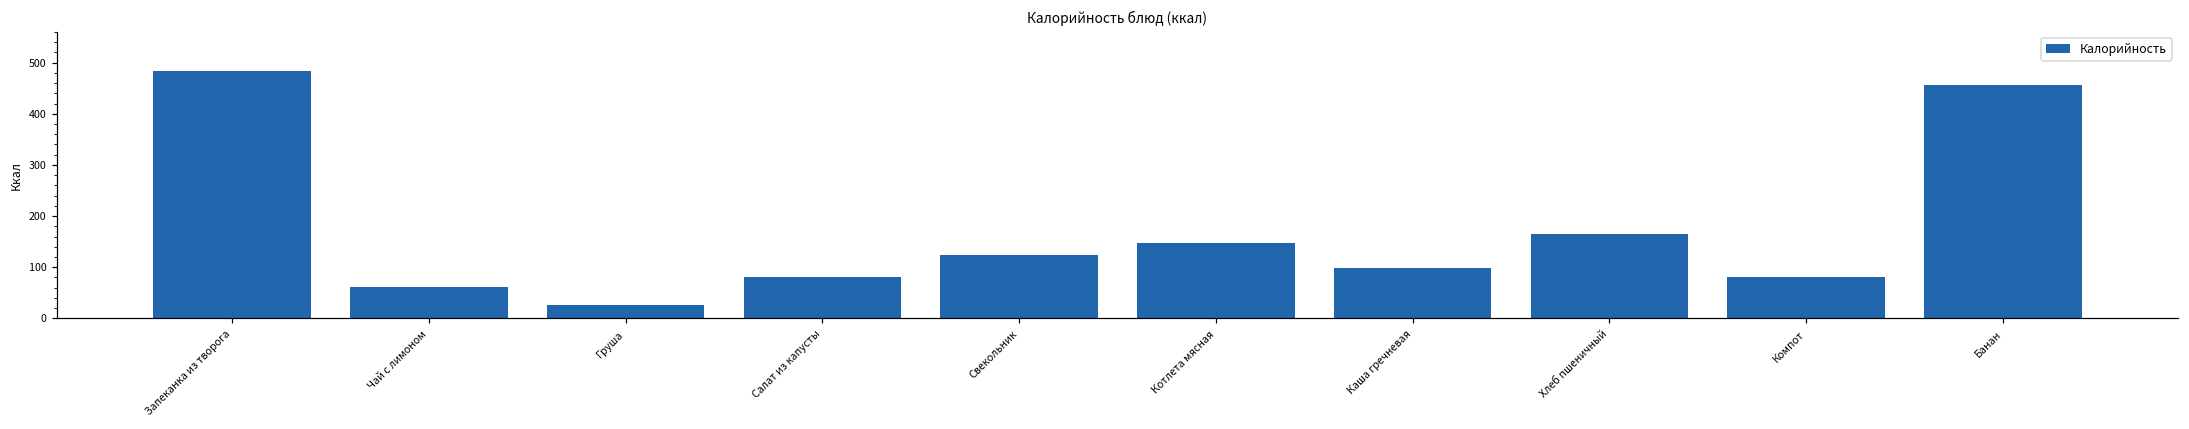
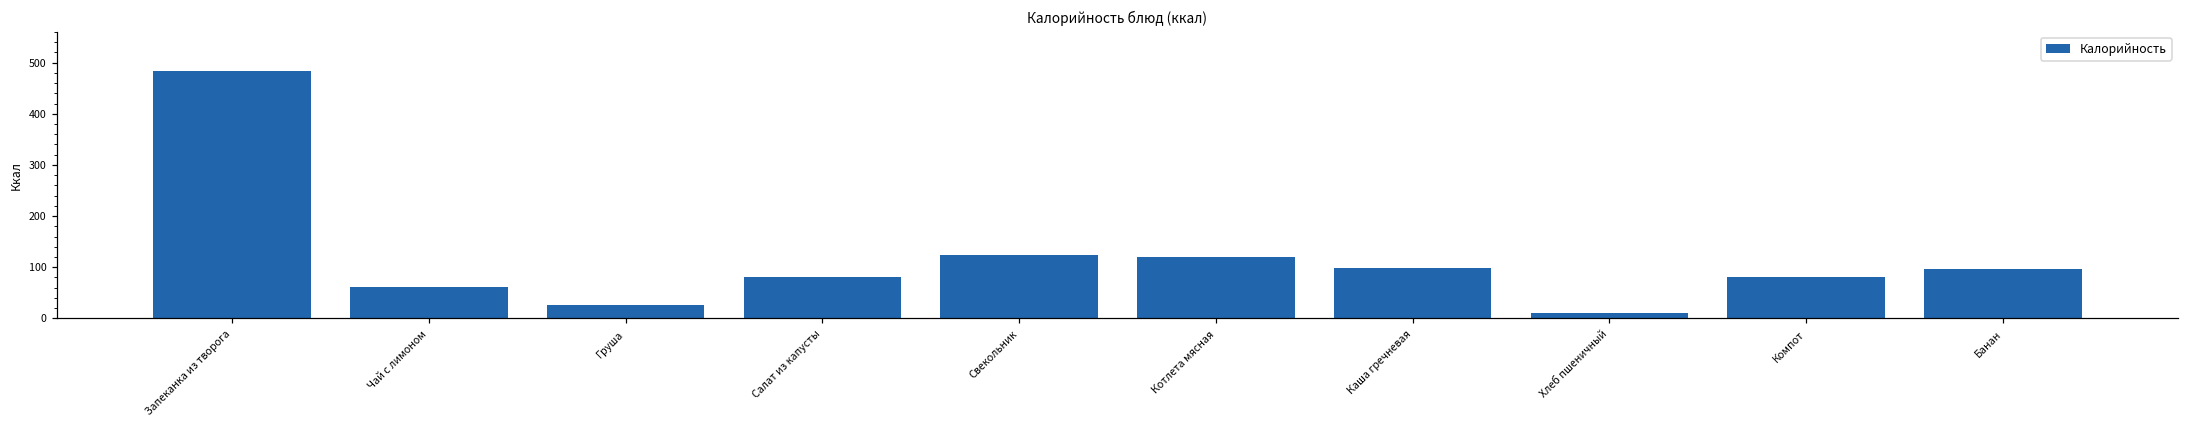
  {
    "Запеканка из творога": 480,
    "Чай с лимоном": 60,
    "Груша": 30,
    "Салат из капусты": 80,
    "Свекольник": 120,
-   "Котлета мясная": 150,
+   "Котлета мясная": 120,
    "Каша гречневая": 100,
-   "Хлеб пшеничный": 160,
+   "Хлеб пшеничный": 10,
    "Компот": 80,
-   "Банан": 460
+   "Банан": 100
  }
